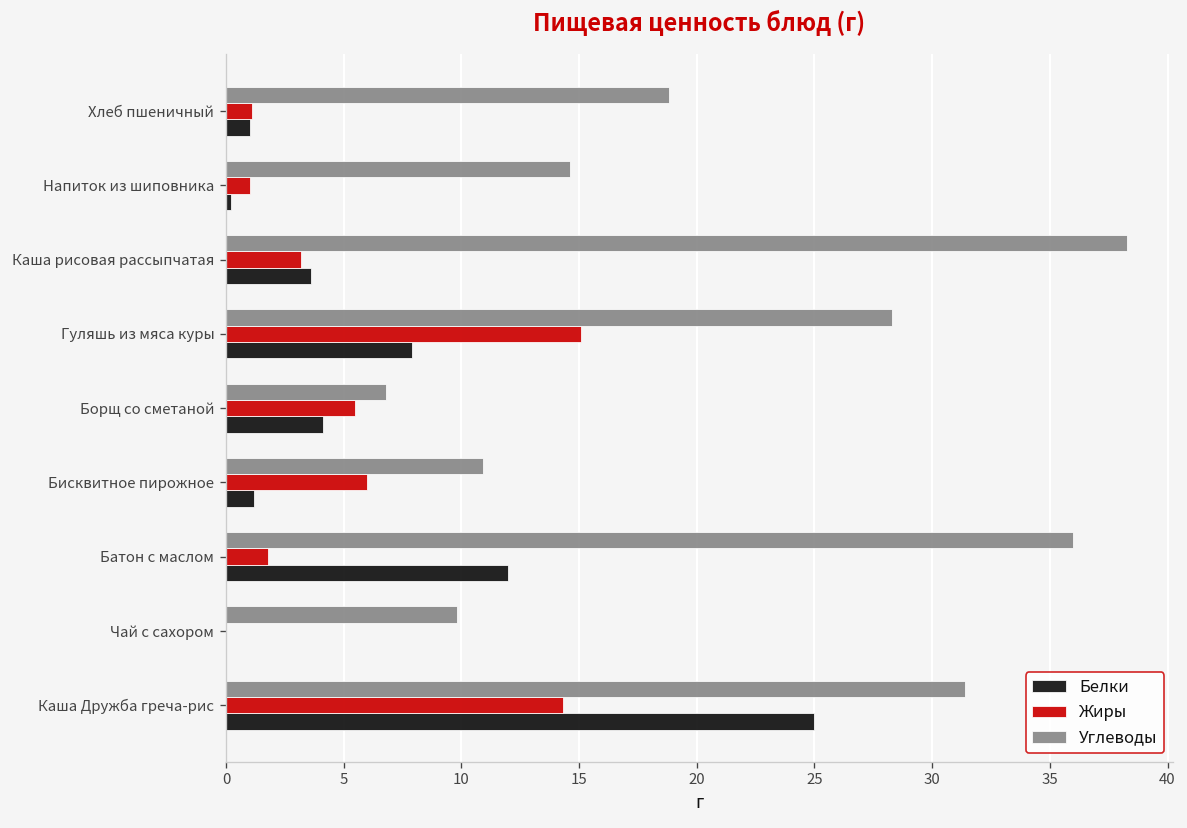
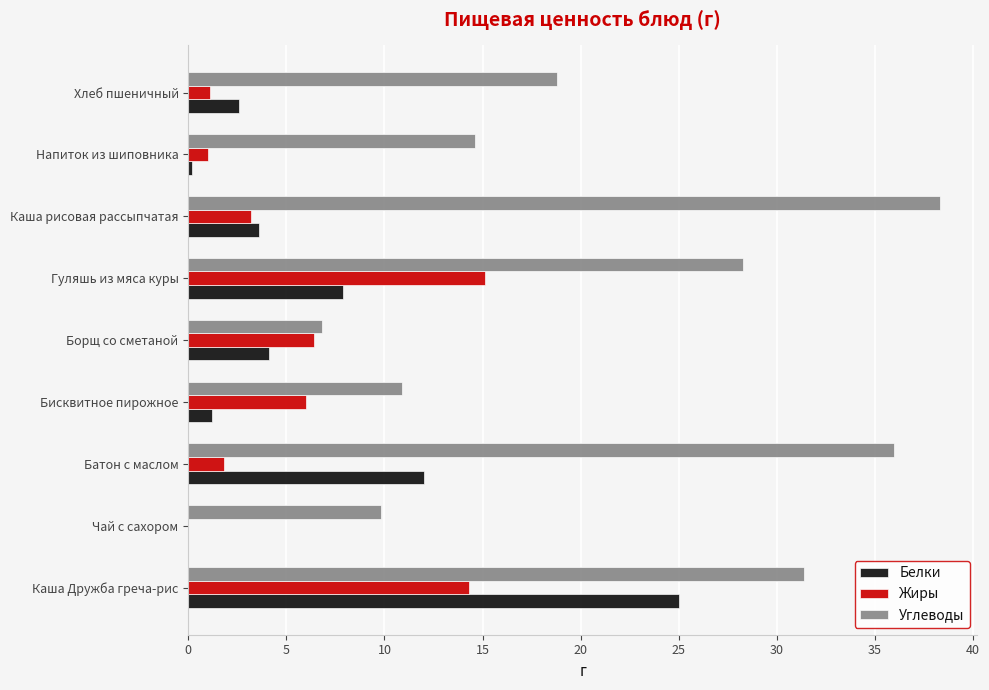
  {
    "Белки": {
-     "Хлеб пшеничный": 1.0,
+     "Хлеб пшеничный": 2.6,
      "Напиток из шиповника": 0.2,
      "Каша рисовая рассыпчатая": 3.6,
      "Гуляшь из мяса куры": 7.9,
      "Борщ со сметаной": 4.1,
      "Бисквитное пирожное": 1.2,
      "Батон с маслом": 12.0,
      "Чай с сахором": 0.0,
      "Каша Дружба греча-рис": 25.0
    },
    "Жиры": {
      "Хлеб пшеничный": 1.1,
      "Напиток из шиповника": 1.0,
      "Каша рисовая рассыпчатая": 3.2,
      "Гуляшь из мяса куры": 15.1,
-     "Борщ со сметаной": 5.5,
+     "Борщ со сметаной": 6.4,
      "Бисквитное пирожное": 6.0,
      "Батон с маслом": 1.8,
      "Чай с сахором": 0.0,
      "Каша Дружба греча-рис": 14.3
    },
    "Углеводы": {
      "Хлеб пшеничный": 18.8,
      "Напиток из шиповника": 14.6,
      "Каша рисовая рассыпчатая": 38.3,
      "Гуляшь из мяса куры": 28.3,
      "Борщ со сметаной": 6.8,
      "Бисквитное пирожное": 10.9,
      "Батон с маслом": 36.0,
      "Чай с сахором": 9.8,
      "Каша Дружба греча-рис": 31.4
    }
  }
